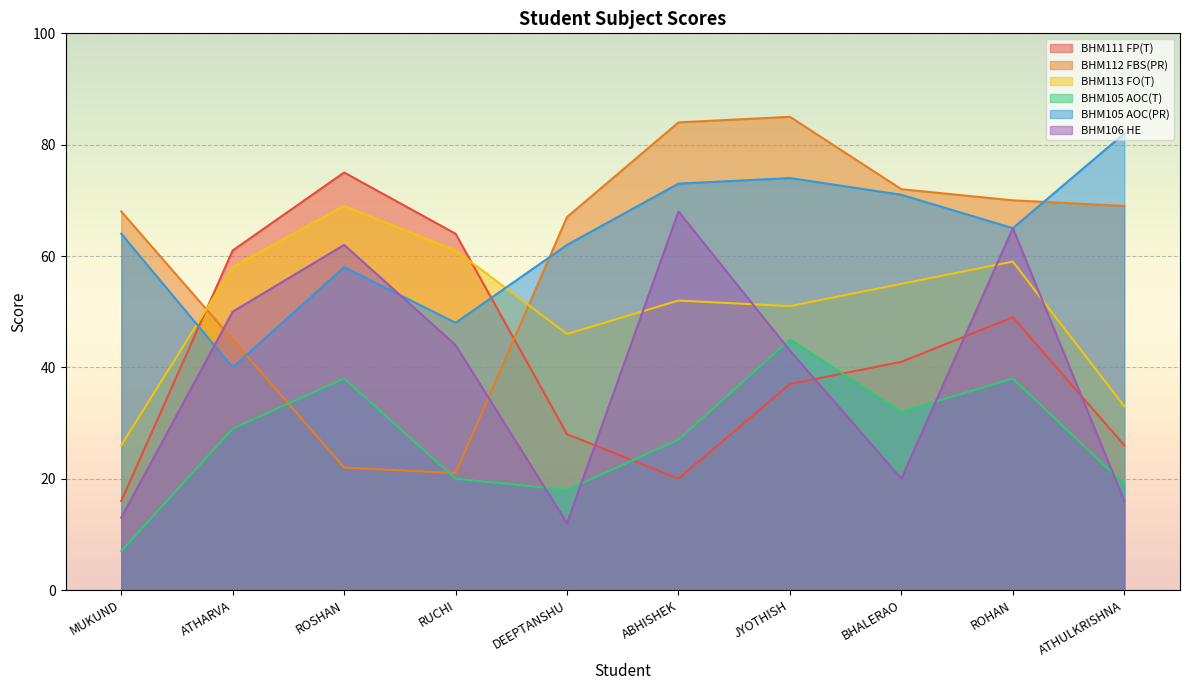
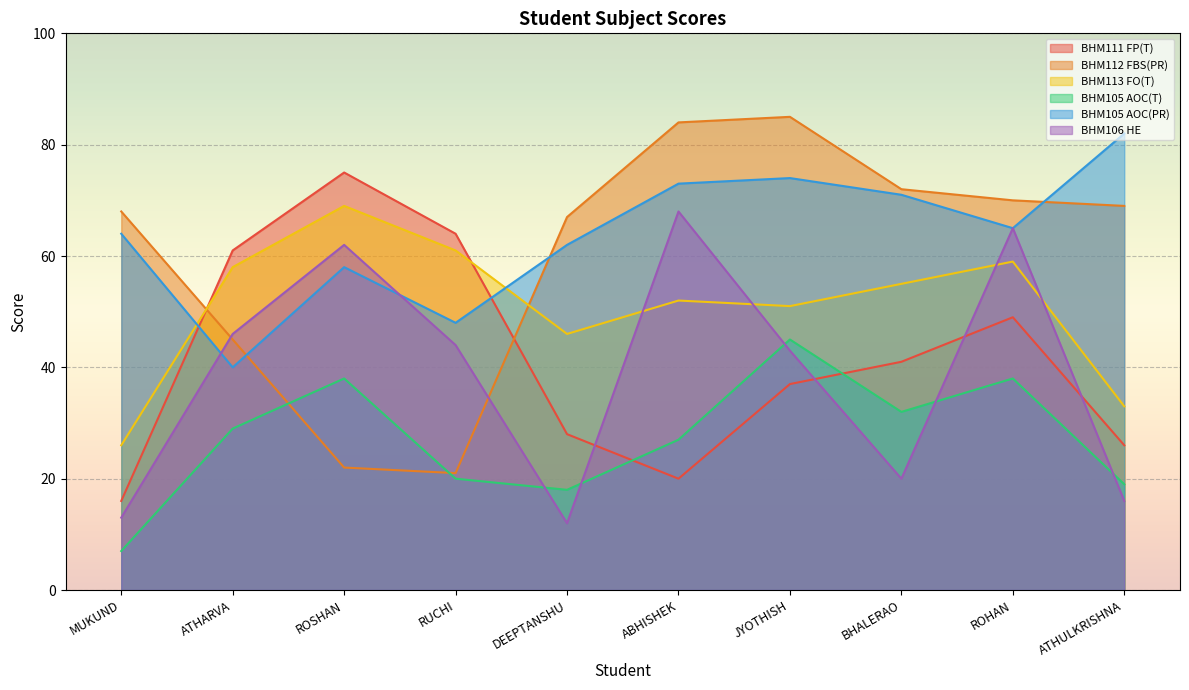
  {
    "BHM105 AOC(T)": {
      "MUKUND": 7,
      "ATHARVA": 29,
      "ROSHAN": 38,
      "RUCHI": 20,
      "DEEPTANSHU": 18,
      "ABHISHEK": 27,
      "JYOTHISH": 45,
      "BHALERAO": 32,
      "ROHAN": 38,
      "ATHULKRISHNA": 19
    },
    "BHM105 AOC(PR)": {
      "MUKUND": 64,
      "ATHARVA": 40,
      "ROSHAN": 58,
      "RUCHI": 48,
      "DEEPTANSHU": 62,
      "ABHISHEK": 73,
      "JYOTHISH": 74,
      "BHALERAO": 71
    },
    "BHM106 HE": {
      "MUKUND": 13,
-     "ATHARVA": 50,
+     "ATHARVA": 46,
      "ROSHAN": 62,
      "RUCHI": 44,
      "DEEPTANSHU": 12,
      "ABHISHEK": 68,
      "JYOTHISH": 43,
      "BHALERAO": 20,
      "ATHULKRISHNA": 16
    }
  }
